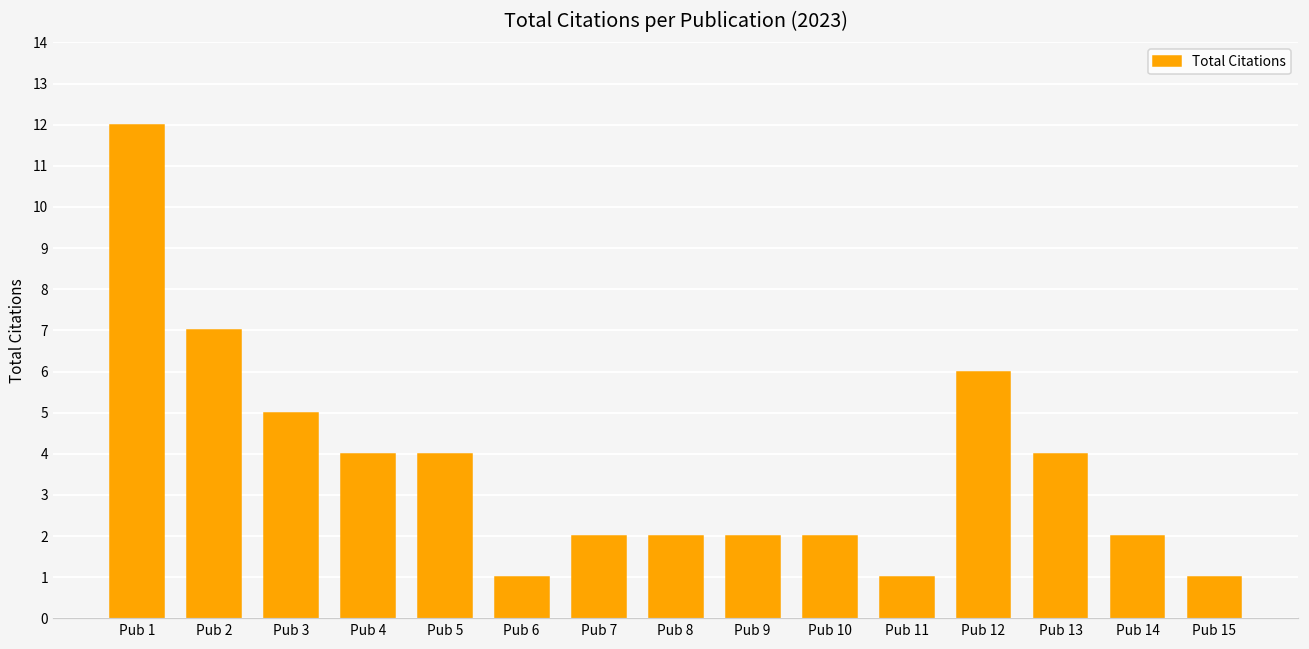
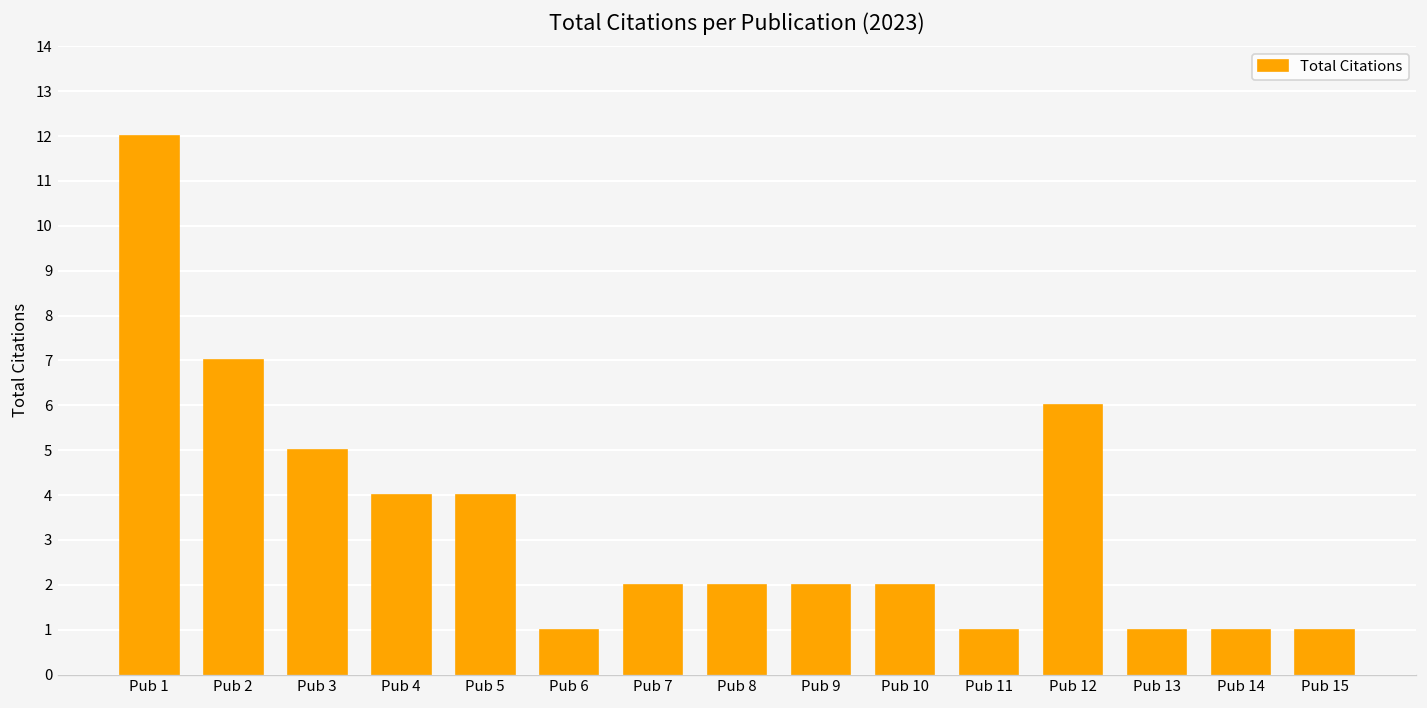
  {
    "Pub 1": 12,
    "Pub 2": 7,
    "Pub 3": 5,
    "Pub 4": 4,
    "Pub 5": 4,
    "Pub 6": 1,
    "Pub 7": 2,
    "Pub 8": 2,
    "Pub 9": 2,
    "Pub 10": 2,
    "Pub 11": 1,
    "Pub 12": 6,
-   "Pub 13": 4,
-   "Pub 14": 2,
+   "Pub 13": 1,
+   "Pub 14": 1,
    "Pub 15": 1
  }
